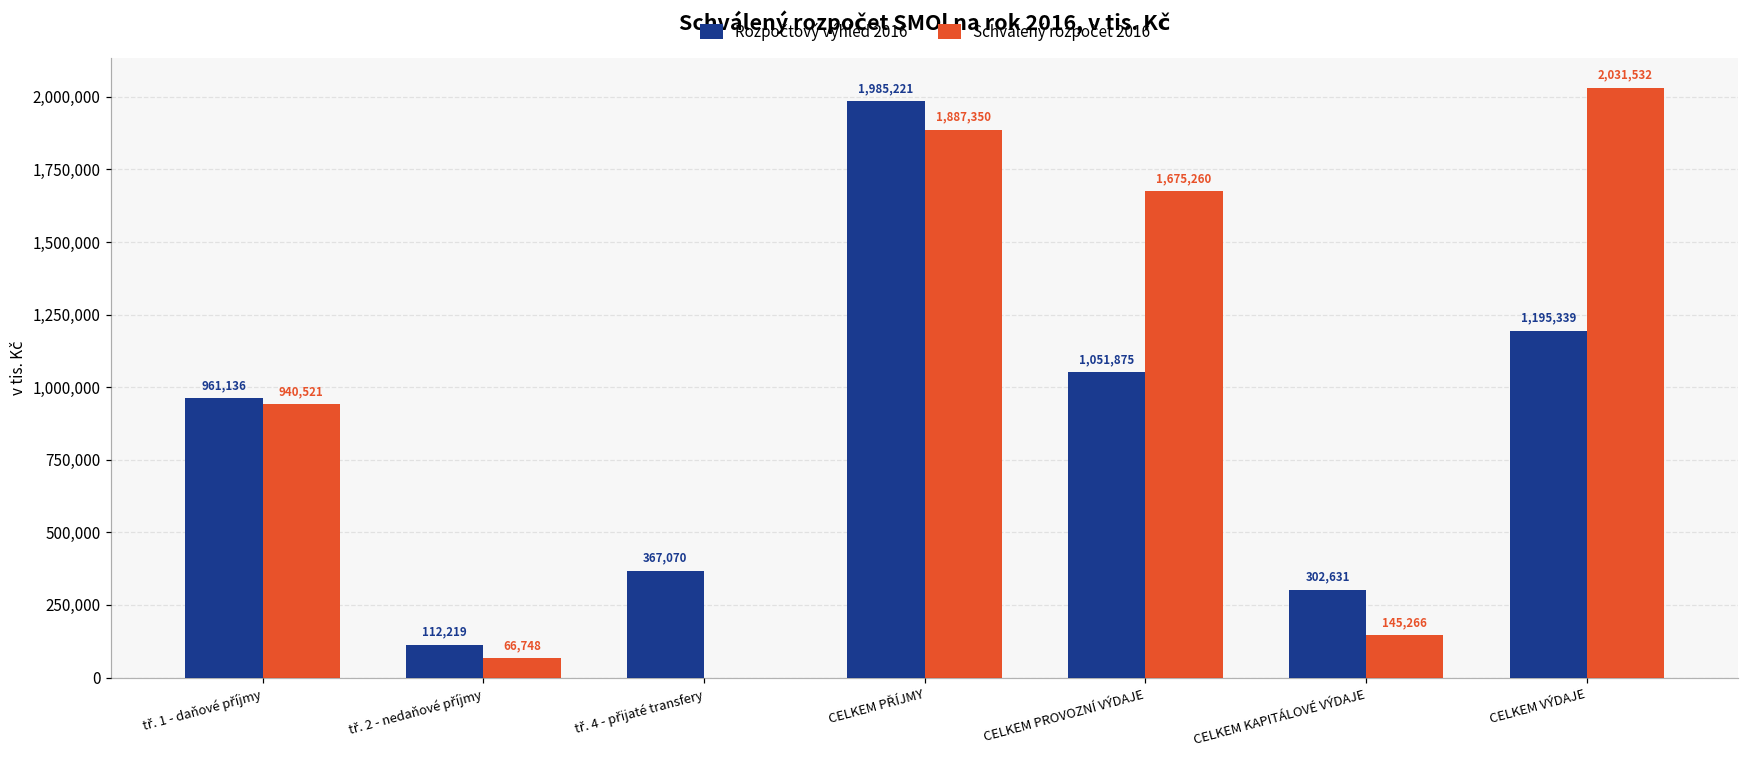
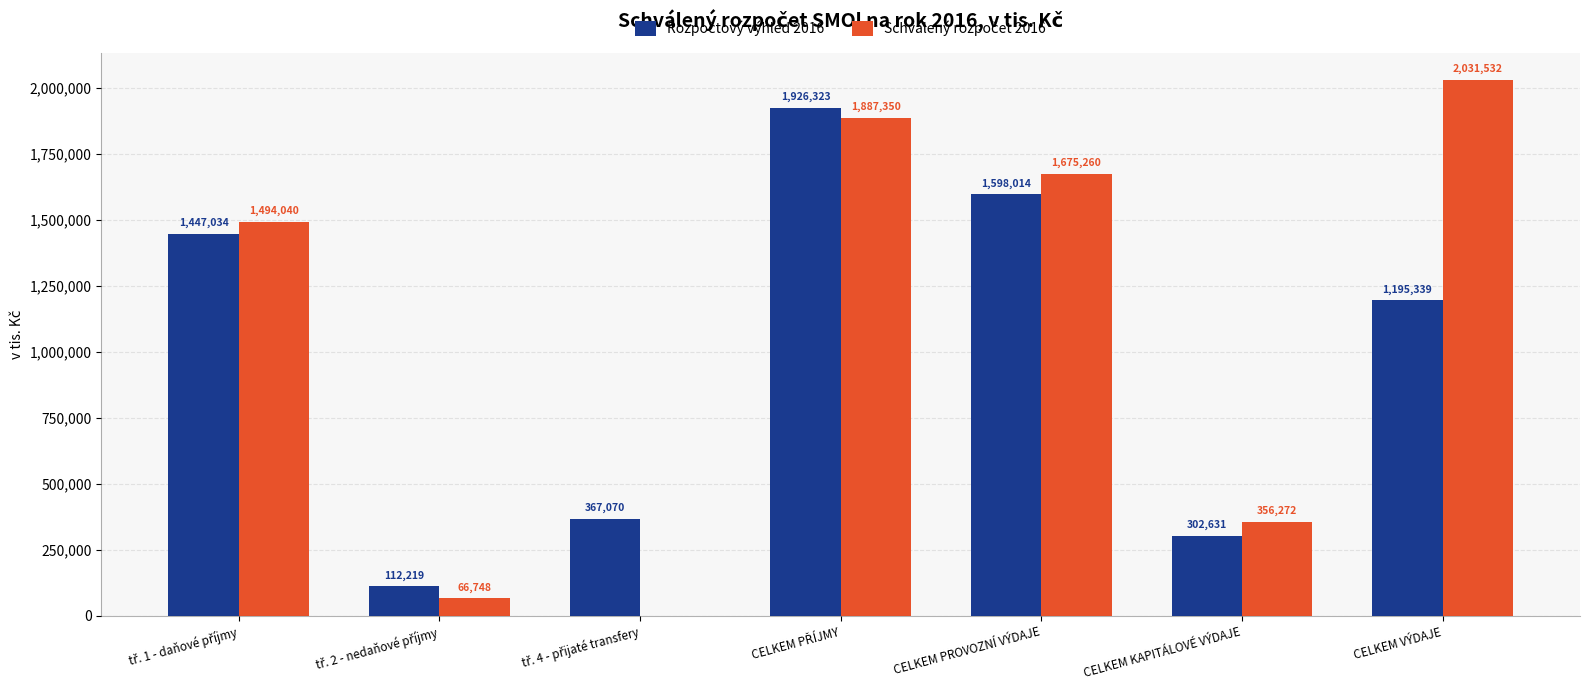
  {
    "Rozpočtový výhled 2016": {
-     "tř. 1 - daňové příjmy": "961,136",
+     "tř. 1 - daňové příjmy": "1,447,034",
      "tř. 2 - nedaňové příjmy": "112,219",
      "tř. 4 - přijaté transfery": "367,070",
-     "CELKEM PŘÍJMY": "1,985,221",
-     "CELKEM PROVOZNÍ VÝDAJE": "1,051,875",
+     "CELKEM PŘÍJMY": "1,926,323",
+     "CELKEM PROVOZNÍ VÝDAJE": "1,598,014",
      "CELKEM KAPITÁLOVÉ VÝDAJE": "302,631",
      "CELKEM VÝDAJE": "1,195,339"
    },
    "Schválený rozpočet 2016": {
-     "tř. 1 - daňové příjmy": "940,521",
+     "tř. 1 - daňové příjmy": "1,494,040",
      "tř. 2 - nedaňové příjmy": "66,748",
      "CELKEM PŘÍJMY": "1,887,350",
      "CELKEM PROVOZNÍ VÝDAJE": "1,675,260",
-     "CELKEM KAPITÁLOVÉ VÝDAJE": "145,266",
+     "CELKEM KAPITÁLOVÉ VÝDAJE": "356,272",
      "CELKEM VÝDAJE": "2,031,532"
    }
  }
